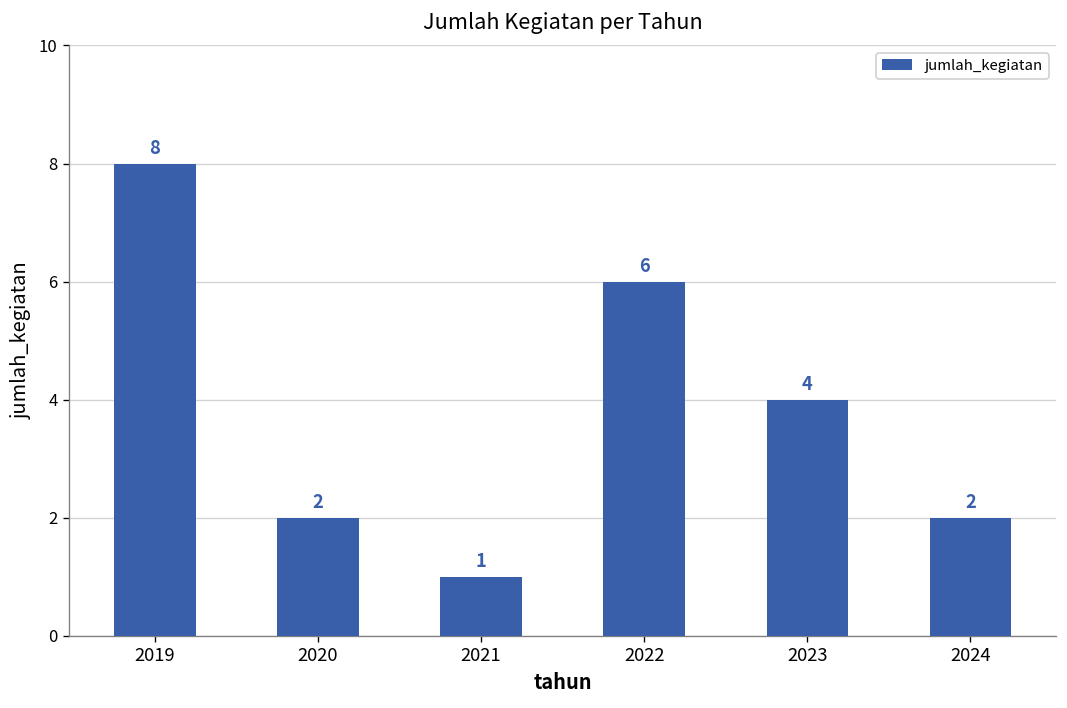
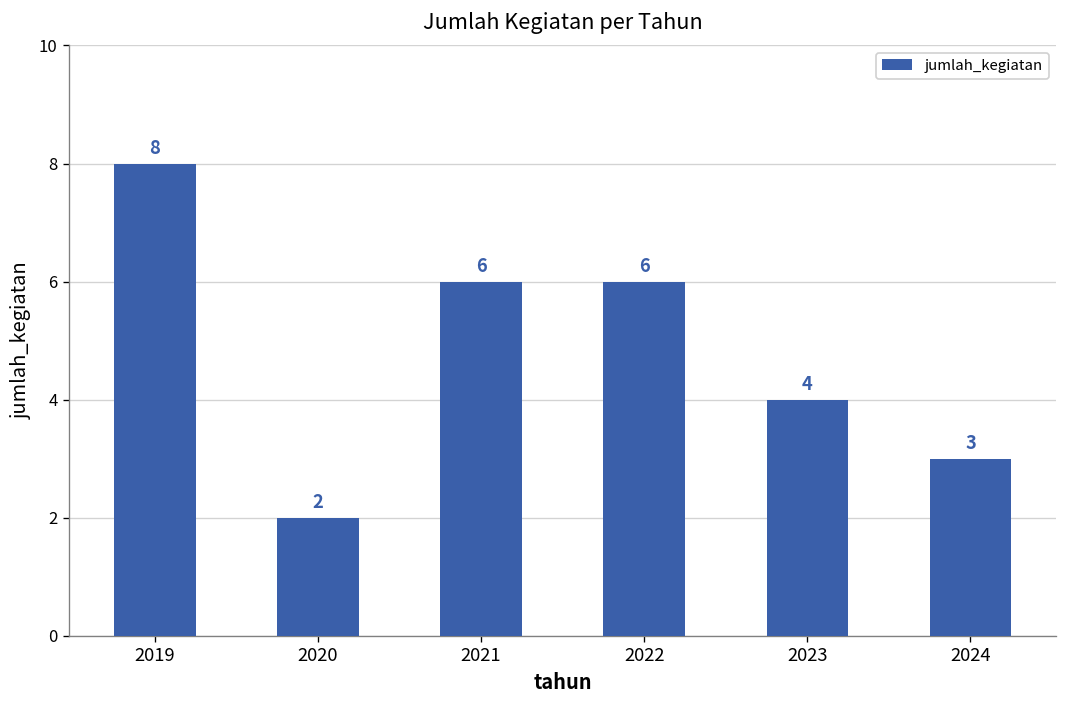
  {
    "2019": 8,
    "2020": 2,
-   "2021": 1,
+   "2021": 6,
    "2022": 6,
    "2023": 4,
-   "2024": 2
+   "2024": 3
  }
